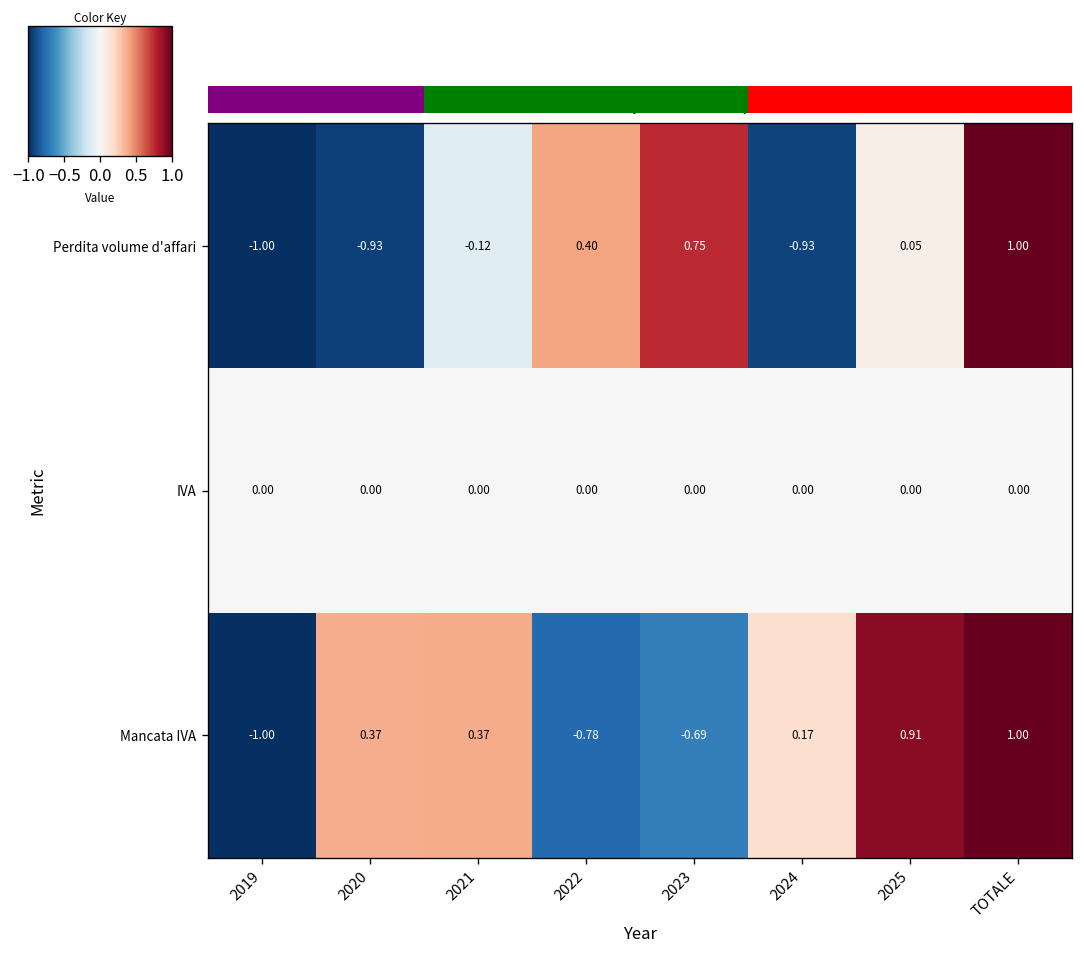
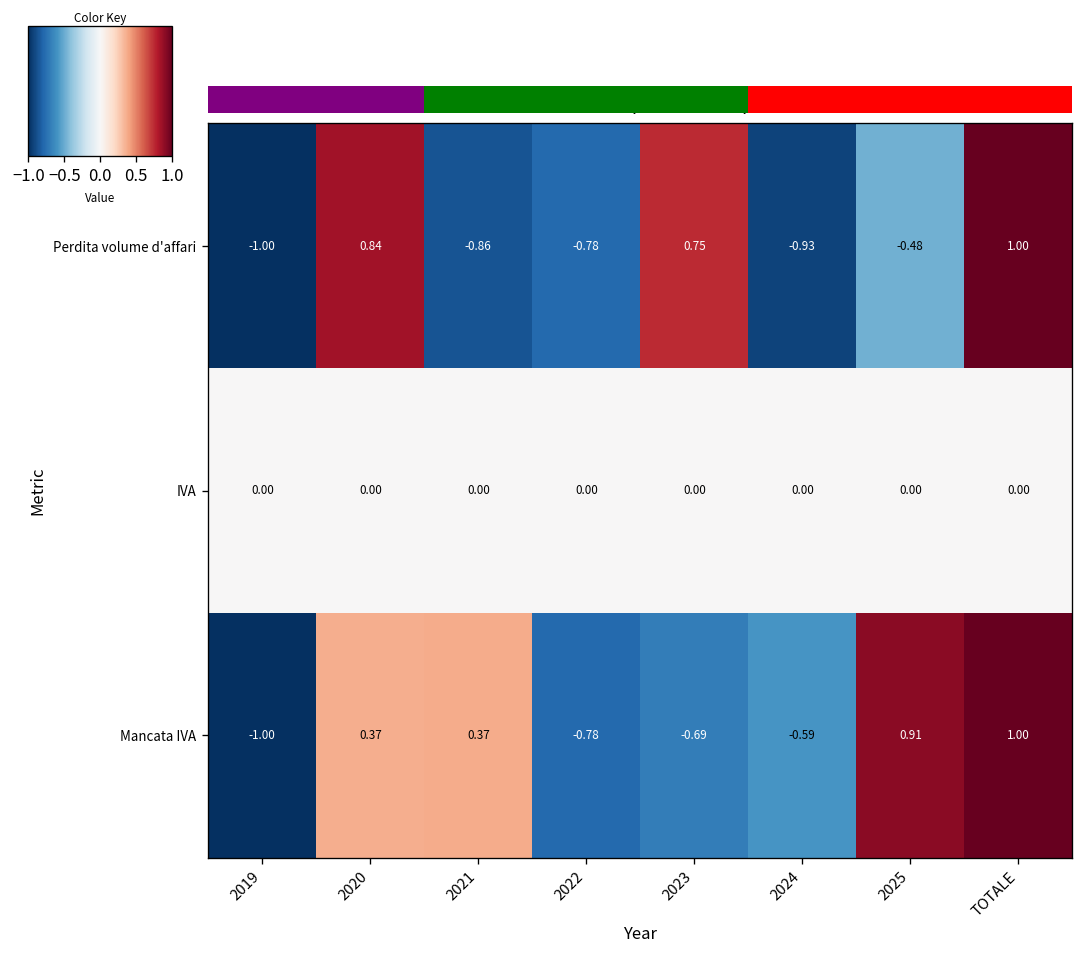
  {
    "Financial Impact Heatmap": {
      "Perdita volume d'affari": {
        "2019": -1.00,
-       "2020": -0.93,
-       "2021": -0.12,
-       "2022": 0.40,
+       "2020": 0.84,
+       "2021": -0.86,
+       "2022": -0.78,
        "2023": 0.75,
        "2024": -0.93,
-       "2025": 0.05,
+       "2025": -0.48,
        "TOTALE": 1.00
      },
      "IVA": {
        "2019": 0.00,
        "2020": 0.00,
        "2021": 0.00,
        "2022": 0.00,
        "2023": 0.00,
        "2024": 0.00,
        "2025": 0.00,
        "TOTALE": 0.00
      },
      "Mancata IVA": {
        "2019": -1.00,
        "2020": 0.37,
        "2021": 0.37,
        "2022": -0.78,
        "2023": -0.69,
-       "2024": 0.17,
+       "2024": -0.59,
        "2025": 0.91,
        "TOTALE": 1.00
      }
    }
  }
